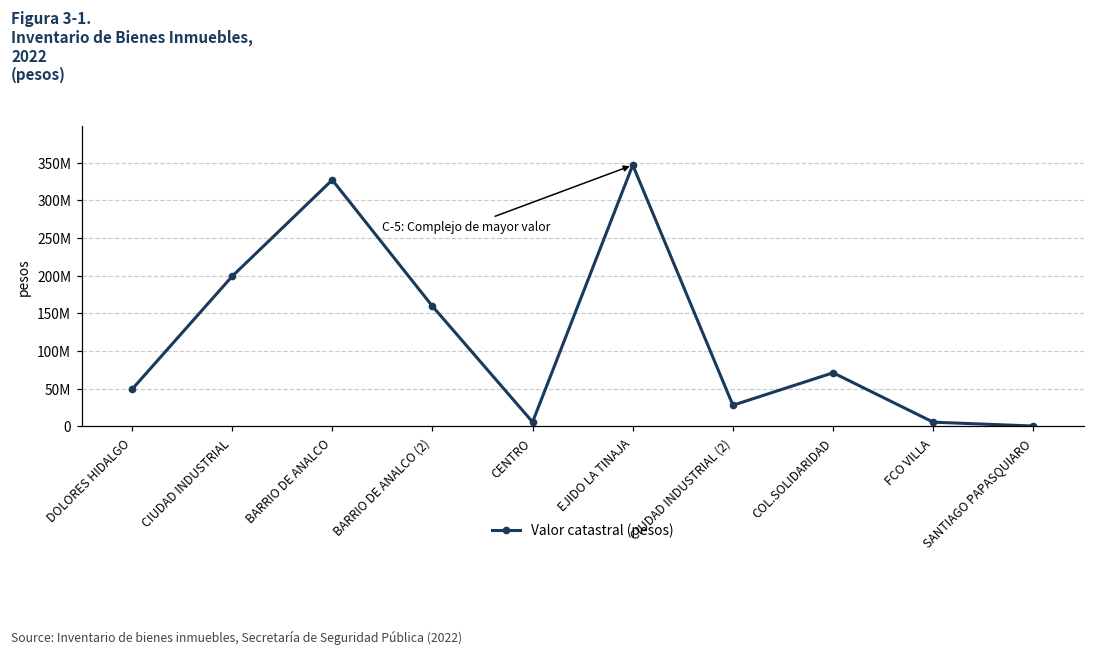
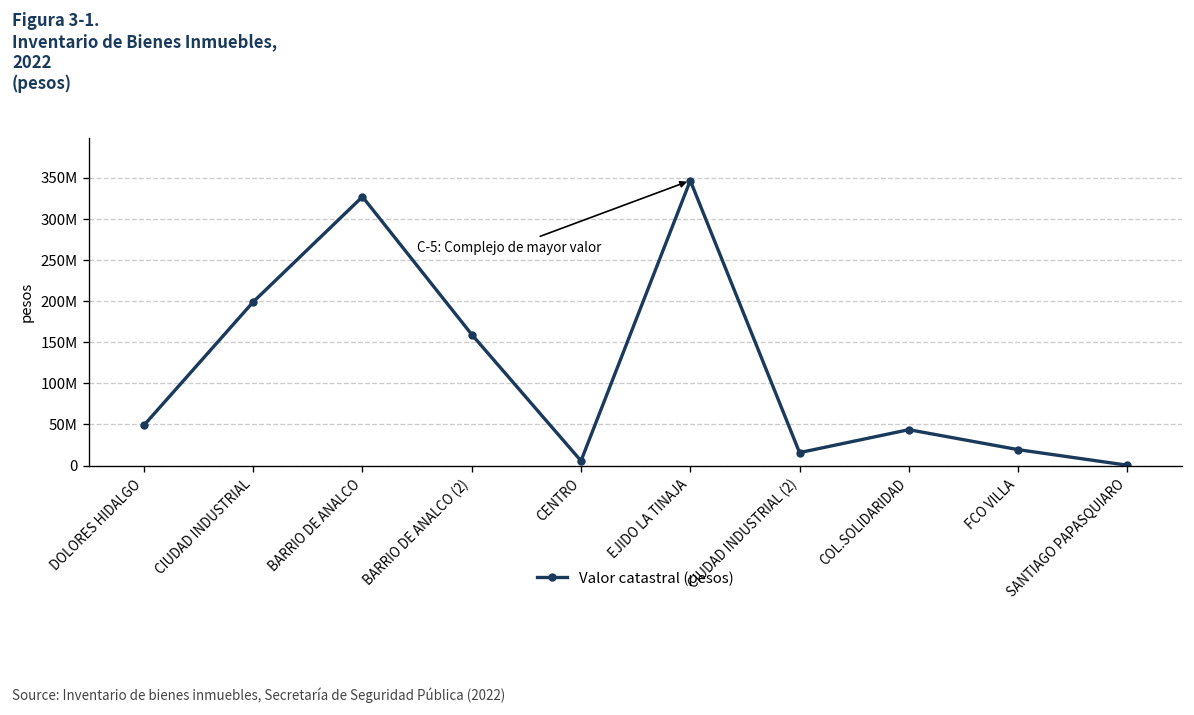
  {
    "DOLORES HIDALGO": 50000000,
    "CIUDAD INDUSTRIAL": 200000000,
    "BARRIO DE ANALCO": 330000000,
    "BARRIO DE ANALCO (2)": 160000000,
    "CENTRO": 10000000,
    "EJIDO LA TINAJA": 350000000,
-   "CIUDAD INDUSTRIAL (2)": 30000000,
-   "COL.SOLIDARIDAD": 70000000,
-   "FCO VILLA": 10000000,
+   "CIUDAD INDUSTRIAL (2)": 20000000,
+   "COL.SOLIDARIDAD": 40000000,
+   "FCO VILLA": 20000000,
    "SANTIAGO PAPASQUIARO": 0
  }
